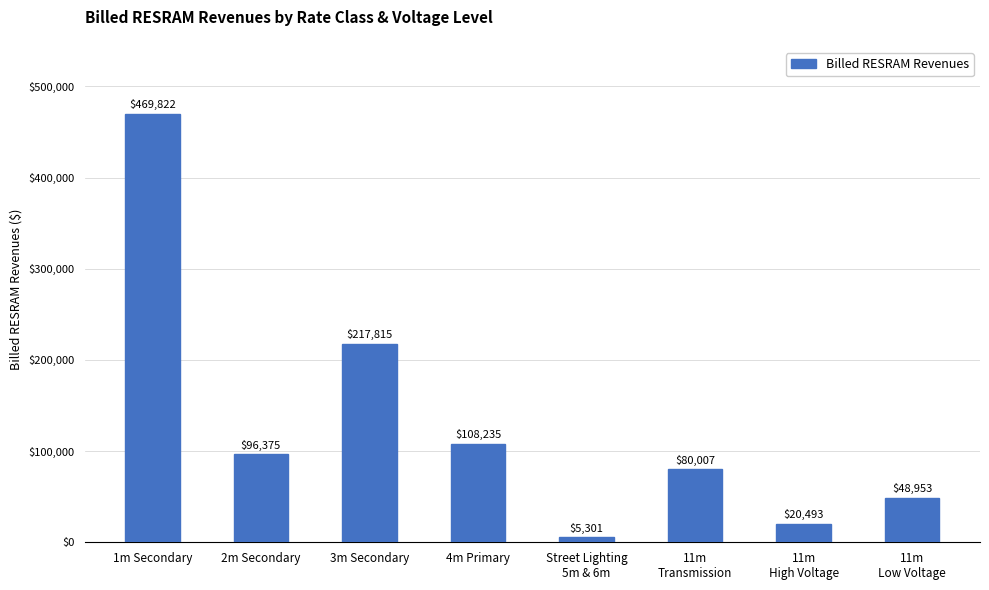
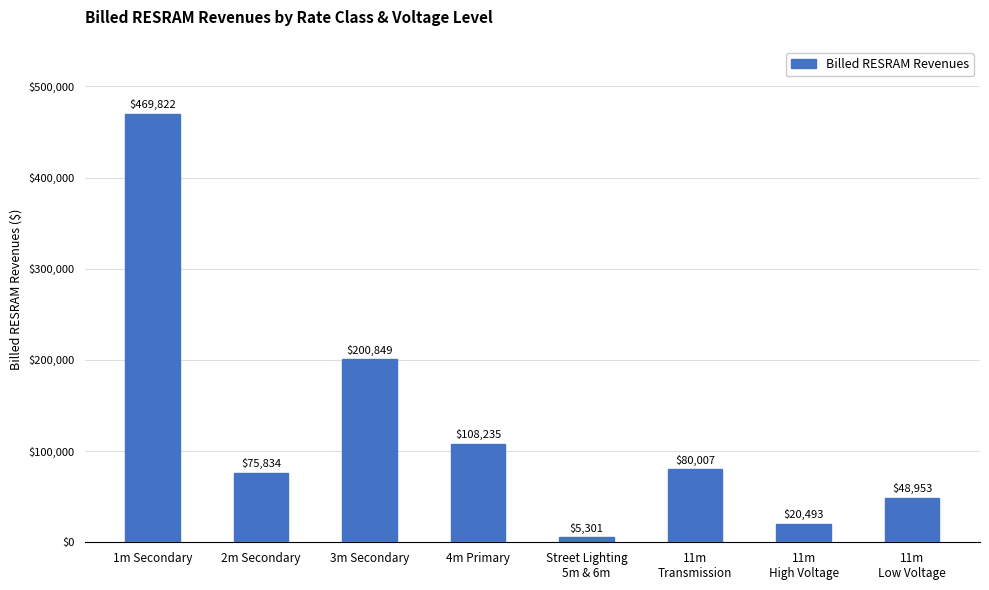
  {
    "1m Secondary": "$469,822",
-   "2m Secondary": "$96,375",
-   "3m Secondary": "$217,815",
+   "2m Secondary": "$75,834",
+   "3m Secondary": "$200,849",
    "4m Primary": "$108,235",
    "Street Lighting 5m & 6m": "$5,301",
    "11m Transmission": "$80,007",
    "11m High Voltage": "$20,493",
    "11m Low Voltage": "$48,953"
  }
